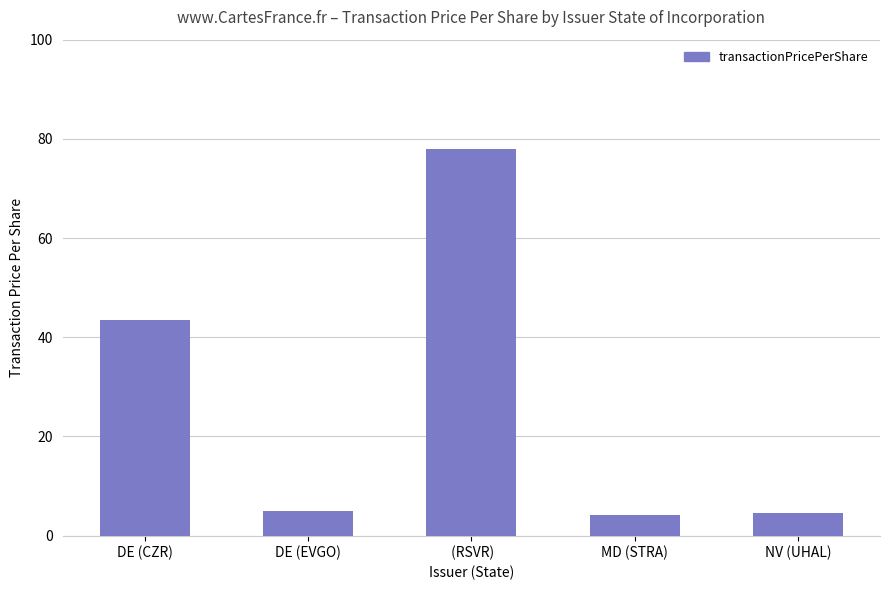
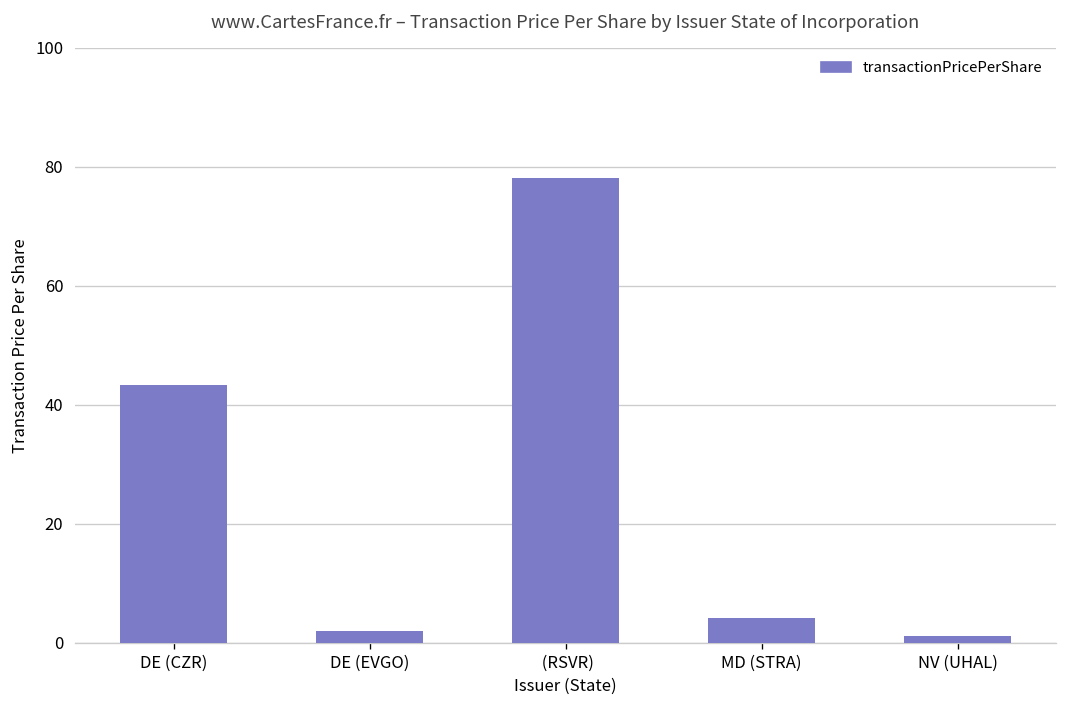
  {
    "DE (CZR)": 43,
-   "DE (EVGO)": 5,
+   "DE (EVGO)": 2,
    "(RSVR)": 78,
    "MD (STRA)": 4,
-   "NV (UHAL)": 4
+   "NV (UHAL)": 1
  }
